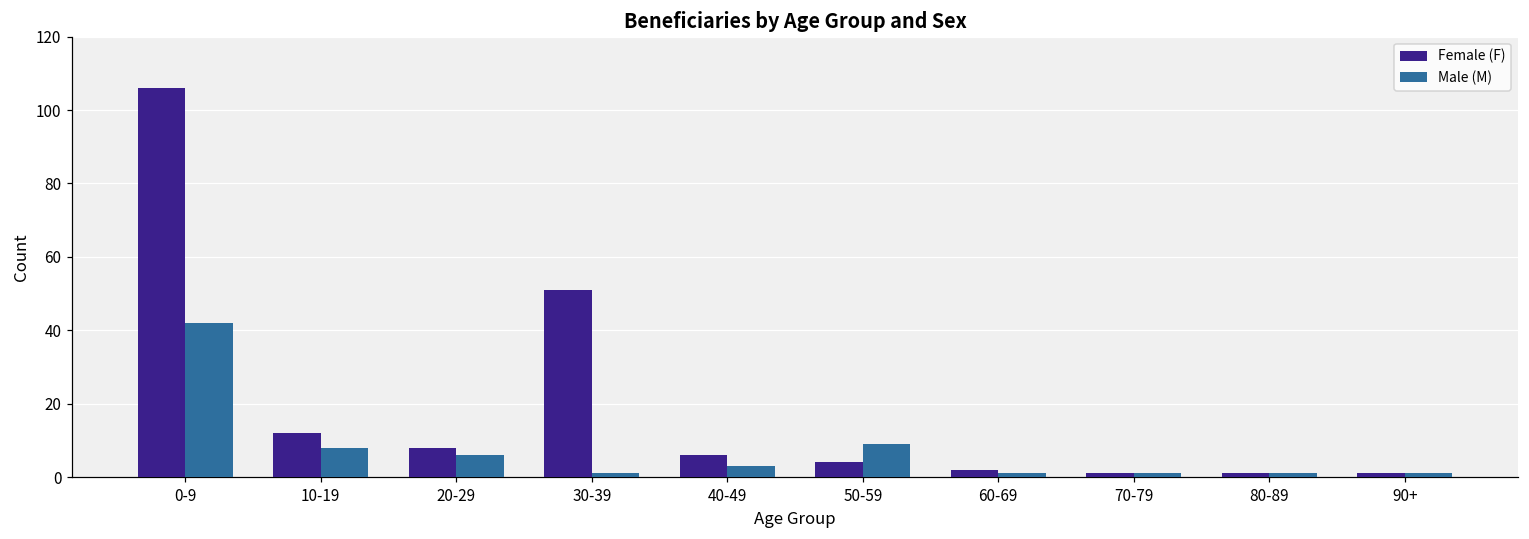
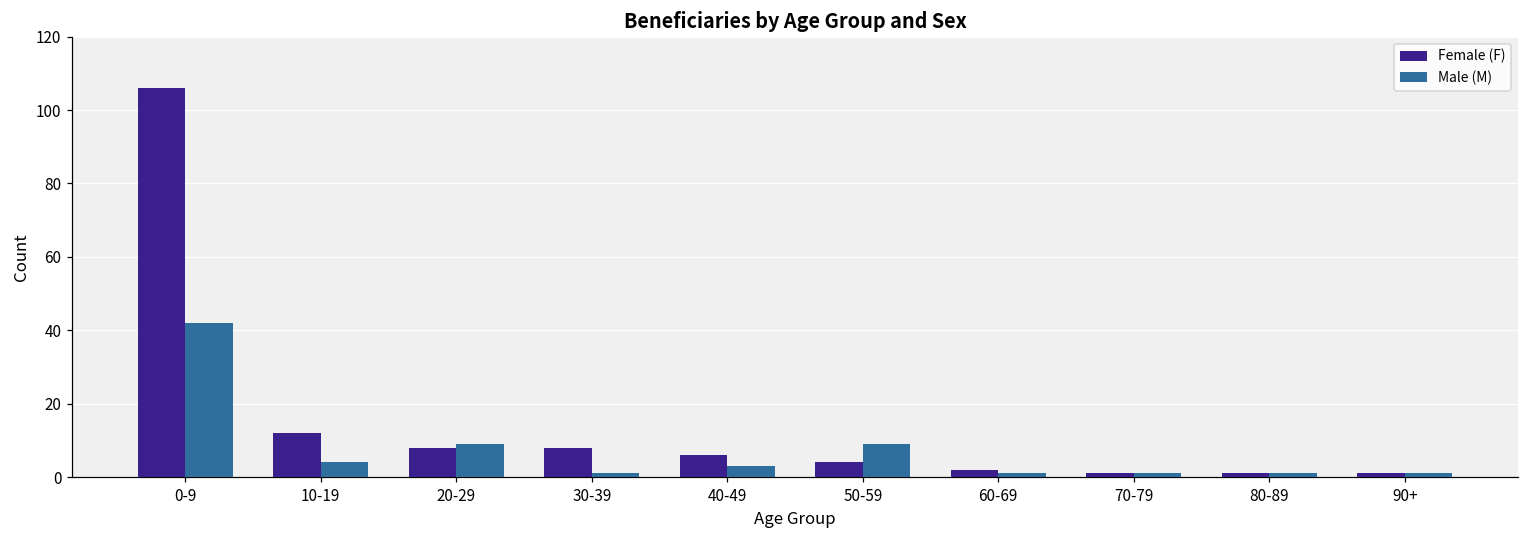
  {
    "Female (F)": {
      "0-9": 106,
      "10-19": 12,
      "20-29": 8,
-     "30-39": 51,
+     "30-39": 8,
      "40-49": 6,
      "50-59": 4,
      "60-69": 2,
      "70-79": 1,
      "80-89": 1,
      "90+": 1
    },
    "Male (M)": {
      "0-9": 42,
-     "10-19": 8,
-     "20-29": 6,
+     "10-19": 4,
+     "20-29": 9,
      "30-39": 1,
      "40-49": 3,
      "50-59": 9,
      "60-69": 1,
      "70-79": 1,
      "80-89": 1,
      "90+": 1
    }
  }
